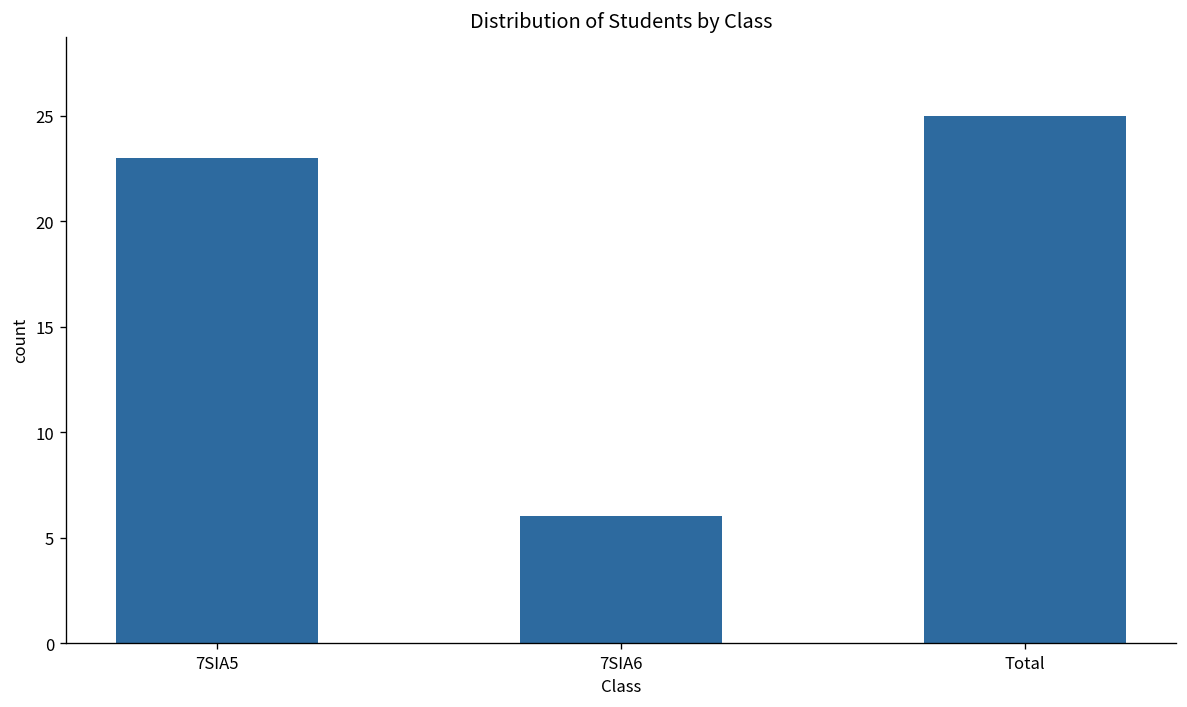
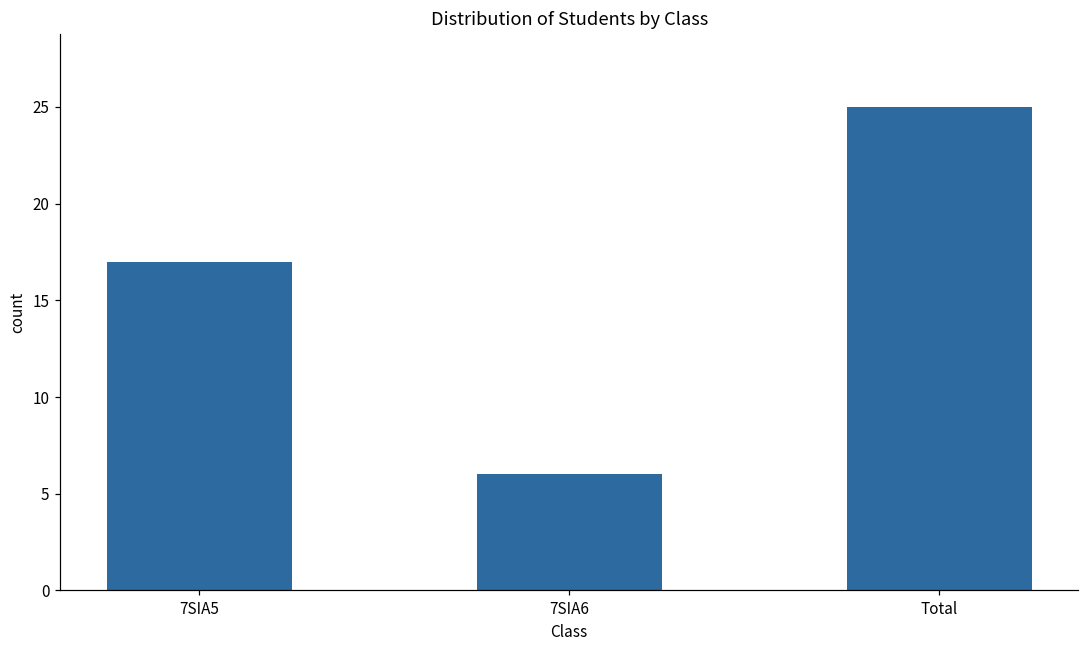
  {
-   "7SIA5": 23,
+   "7SIA5": 17,
    "7SIA6": 6,
    "Total": 25
  }
